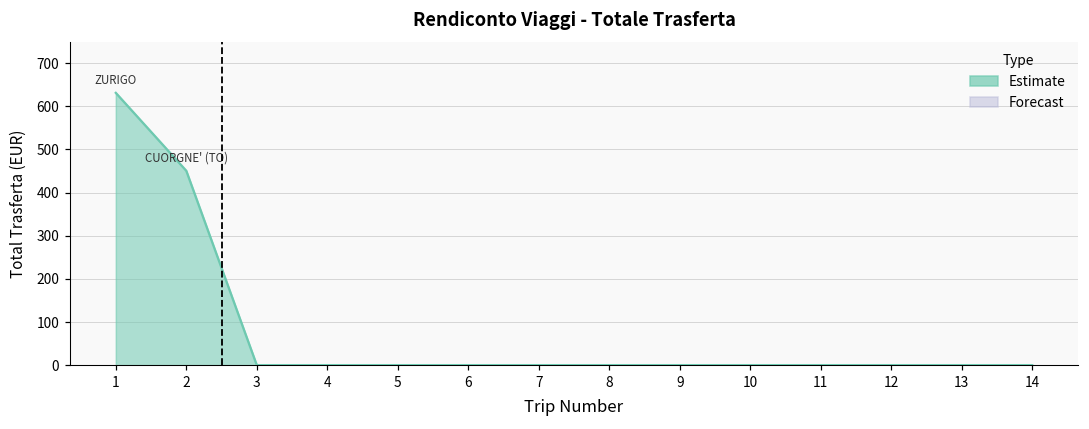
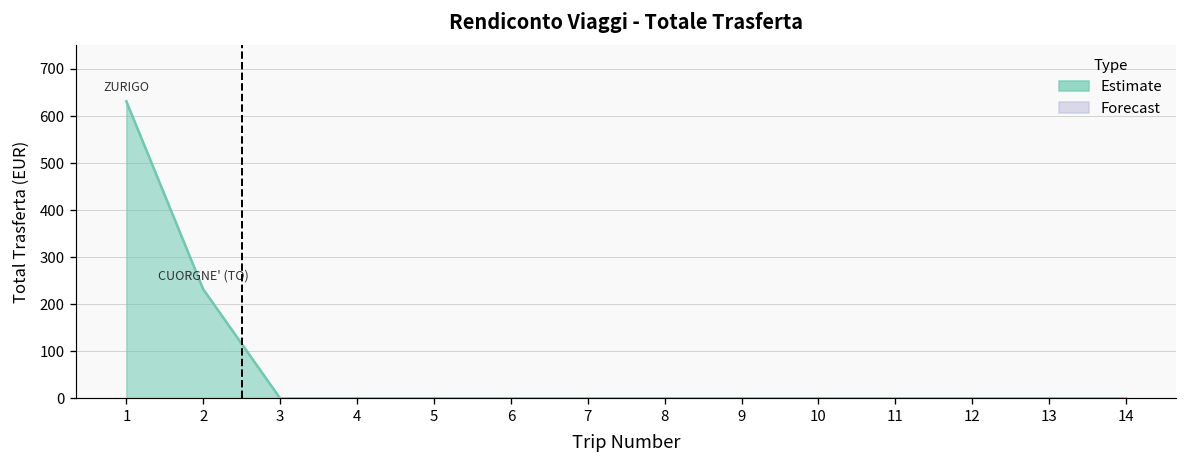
  {
    "Estimate": {
      "1": 630,
-     "2": 450
+     "2": 230
    }
  }
